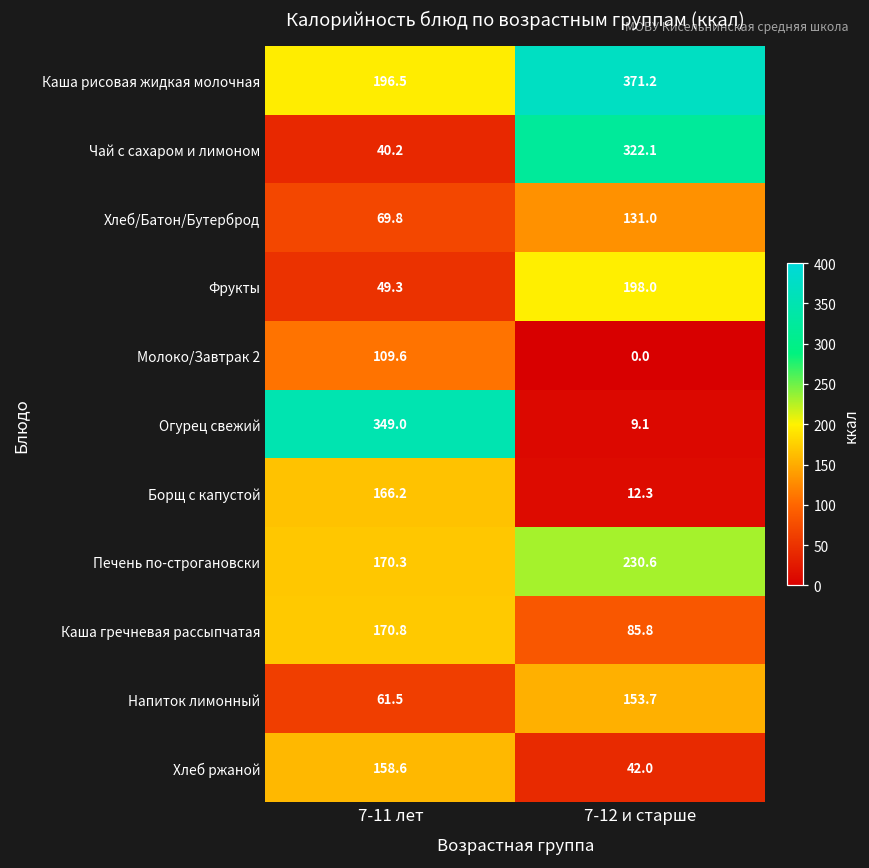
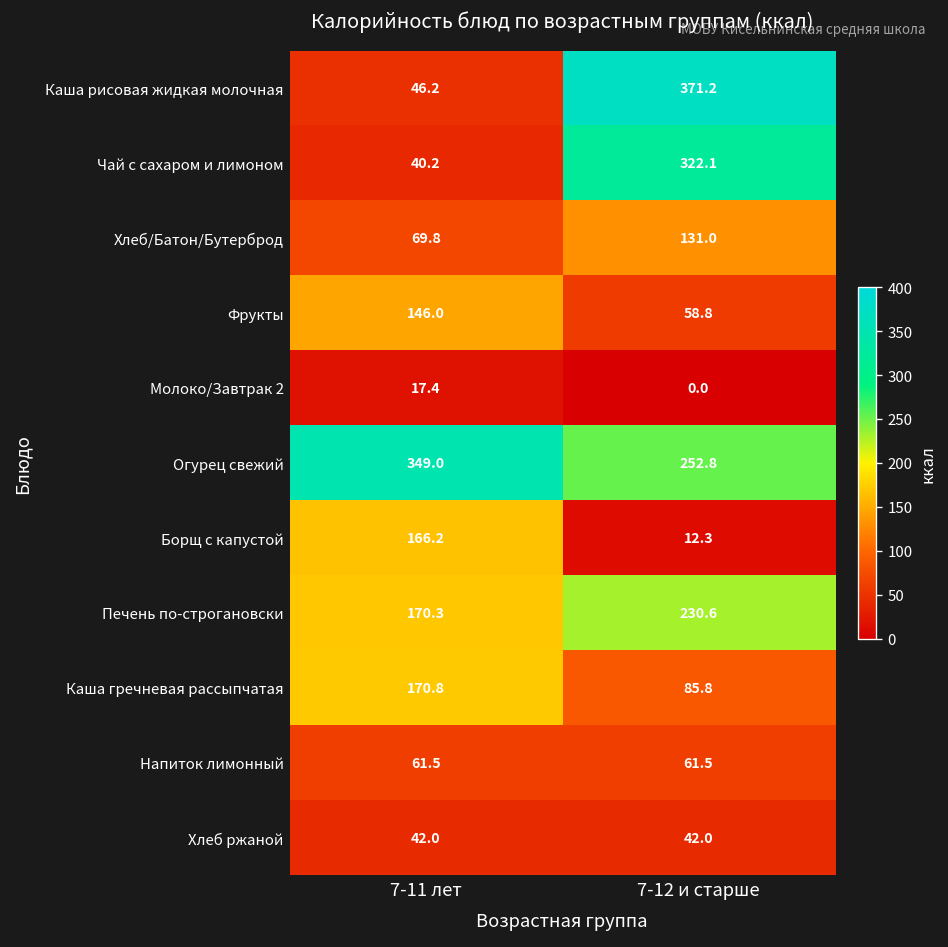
  {
    "Каша рисовая жидкая молочная": {
-     "7-11 лет": 196.5,
+     "7-11 лет": 46.2,
      "7-12 и старше": 371.2
    },
    "Чай с сахаром и лимоном": {
      "7-11 лет": 40.2,
      "7-12 и старше": 322.1
    },
    "Хлеб/Батон/Бутерброд": {
      "7-11 лет": 69.8,
      "7-12 и старше": 131.0
    },
    "Фрукты": {
-     "7-11 лет": 49.3,
-     "7-12 и старше": 198.0
+     "7-11 лет": 146.0,
+     "7-12 и старше": 58.8
    },
    "Молоко/Завтрак 2": {
-     "7-11 лет": 109.6,
+     "7-11 лет": 17.4,
      "7-12 и старше": 0.0
    },
    "Огурец свежий": {
      "7-11 лет": 349.0,
-     "7-12 и старше": 9.1
+     "7-12 и старше": 252.8
    },
    "Борщ с капустой": {
      "7-11 лет": 166.2,
      "7-12 и старше": 12.3
    },
    "Печень по-строгановски": {
      "7-11 лет": 170.3,
      "7-12 и старше": 230.6
    },
    "Каша гречневая рассыпчатая": {
      "7-11 лет": 170.8,
      "7-12 и старше": 85.8
    },
    "Напиток лимонный": {
      "7-11 лет": 61.5,
-     "7-12 и старше": 153.7
+     "7-12 и старше": 61.5
    },
    "Хлеб ржаной": {
-     "7-11 лет": 158.6,
+     "7-11 лет": 42.0,
      "7-12 и старше": 42.0
    }
  }
